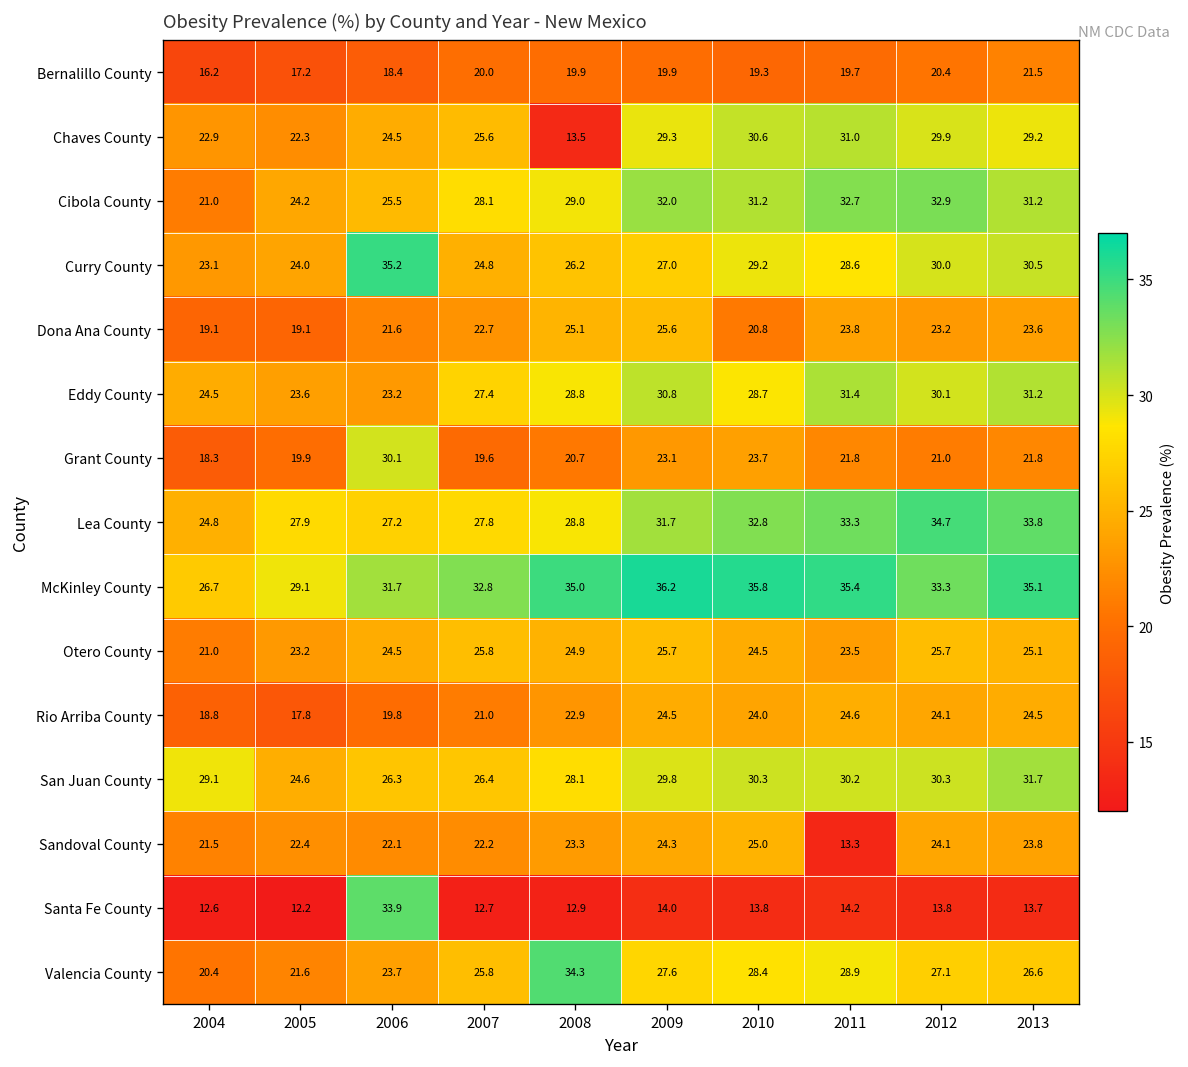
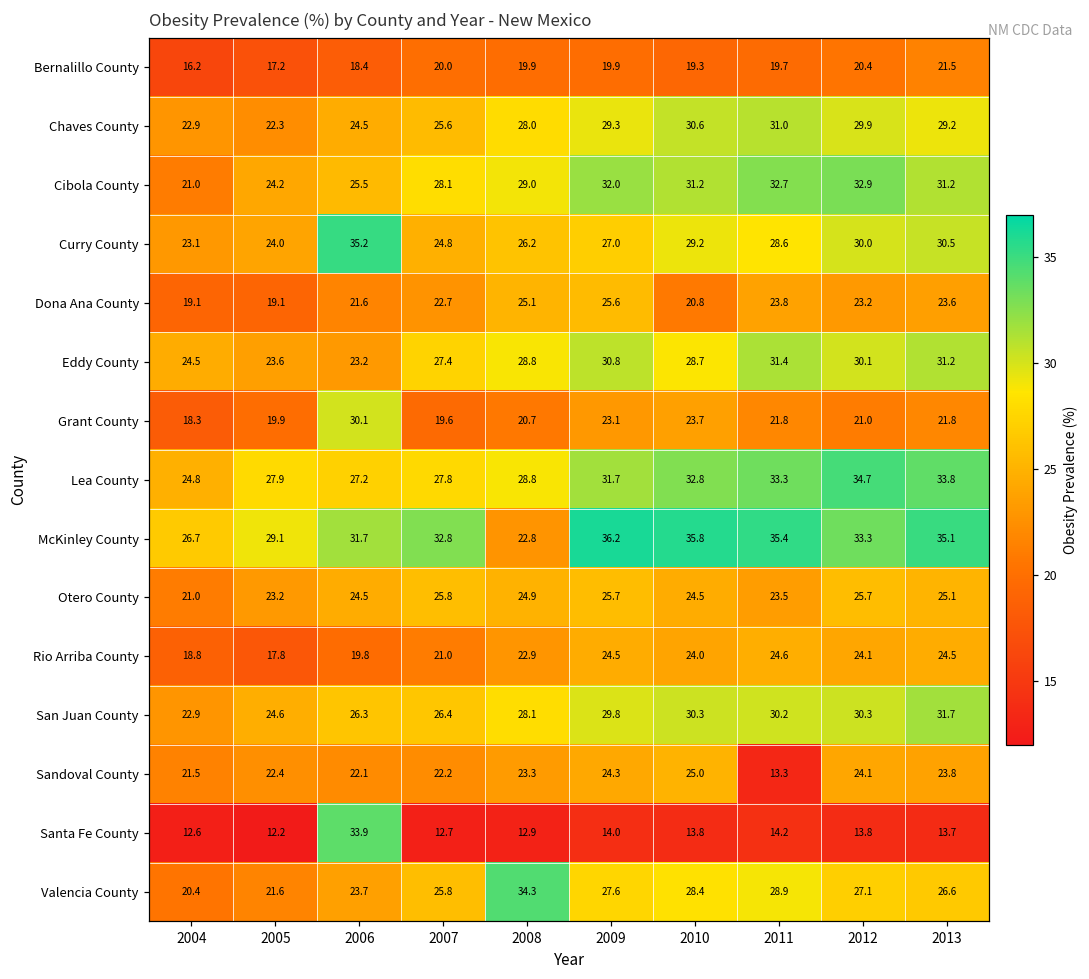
  {
    "Bernalillo County": {
      "2004": 16.2,
      "2005": 17.2,
      "2006": 18.4,
      "2007": 20.0,
      "2008": 19.9,
      "2009": 19.9,
      "2010": 19.3,
      "2011": 19.7,
      "2012": 20.4,
      "2013": 21.5
    },
    "Chaves County": {
      "2004": 22.9,
      "2005": 22.3,
      "2006": 24.5,
      "2007": 25.6,
-     "2008": 13.5,
+     "2008": 28.0,
      "2009": 29.3,
      "2010": 30.6,
      "2011": 31.0,
      "2012": 29.9,
      "2013": 29.2
    },
    "Cibola County": {
      "2004": 21.0,
      "2005": 24.2,
      "2006": 25.5,
      "2007": 28.1,
      "2008": 29.0,
      "2009": 32.0,
      "2010": 31.2,
      "2011": 32.7,
      "2012": 32.9,
      "2013": 31.2
    },
    "Curry County": {
      "2004": 23.1,
      "2005": 24.0,
      "2006": 35.2,
      "2007": 24.8,
      "2008": 26.2,
      "2009": 27.0,
      "2010": 29.2,
      "2011": 28.6,
      "2012": 30.0,
      "2013": 30.5
    },
    "Dona Ana County": {
      "2004": 19.1,
      "2005": 19.1,
      "2006": 21.6,
      "2007": 22.7,
      "2008": 25.1,
      "2009": 25.6,
      "2010": 20.8,
      "2011": 23.8,
      "2012": 23.2,
      "2013": 23.6
    },
    "Eddy County": {
      "2004": 24.5,
      "2005": 23.6,
      "2006": 23.2,
      "2007": 27.4,
      "2008": 28.8,
      "2009": 30.8,
      "2010": 28.7,
      "2011": 31.4,
      "2012": 30.1,
      "2013": 31.2
    },
    "Grant County": {
      "2004": 18.3,
      "2005": 19.9,
      "2006": 30.1,
      "2007": 19.6,
      "2008": 20.7,
      "2009": 23.1,
      "2010": 23.7,
      "2011": 21.8,
      "2012": 21.0,
      "2013": 21.8
    },
    "Lea County": {
      "2004": 24.8,
      "2005": 27.9,
      "2006": 27.2,
      "2007": 27.8,
      "2008": 28.8,
      "2009": 31.7,
      "2010": 32.8,
      "2011": 33.3,
      "2012": 34.7,
      "2013": 33.8
    },
    "McKinley County": {
      "2004": 26.7,
      "2005": 29.1,
      "2006": 31.7,
      "2007": 32.8,
-     "2008": 35.0,
+     "2008": 22.8,
      "2009": 36.2,
      "2010": 35.8,
      "2011": 35.4,
      "2012": 33.3,
      "2013": 35.1
    },
    "Otero County": {
      "2004": 21.0,
      "2005": 23.2,
      "2006": 24.5,
      "2007": 25.8,
      "2008": 24.9,
      "2009": 25.7,
      "2010": 24.5,
      "2011": 23.5,
      "2012": 25.7,
      "2013": 25.1
    },
    "Rio Arriba County": {
      "2004": 18.8,
      "2005": 17.8,
      "2006": 19.8,
      "2007": 21.0,
      "2008": 22.9,
      "2009": 24.5,
      "2010": 24.0,
      "2011": 24.6,
      "2012": 24.1,
      "2013": 24.5
    },
    "San Juan County": {
-     "2004": 29.1,
+     "2004": 22.9,
      "2005": 24.6,
      "2006": 26.3,
      "2007": 26.4,
      "2008": 28.1,
      "2009": 29.8,
      "2010": 30.3,
      "2011": 30.2,
      "2012": 30.3,
      "2013": 31.7
    },
    "Sandoval County": {
      "2004": 21.5,
      "2005": 22.4,
      "2006": 22.1,
      "2007": 22.2,
      "2008": 23.3,
      "2009": 24.3,
      "2010": 25.0,
      "2011": 13.3,
      "2012": 24.1,
      "2013": 23.8
    },
    "Santa Fe County": {
      "2004": 12.6,
      "2005": 12.2,
      "2006": 33.9,
      "2007": 12.7,
      "2008": 12.9,
      "2009": 14.0,
      "2010": 13.8,
      "2011": 14.2,
      "2012": 13.8,
      "2013": 13.7
    },
    "Valencia County": {
      "2004": 20.4,
      "2005": 21.6,
      "2006": 23.7,
      "2007": 25.8,
      "2008": 34.3,
      "2009": 27.6,
      "2010": 28.4,
      "2011": 28.9,
      "2012": 27.1,
      "2013": 26.6
    }
  }
